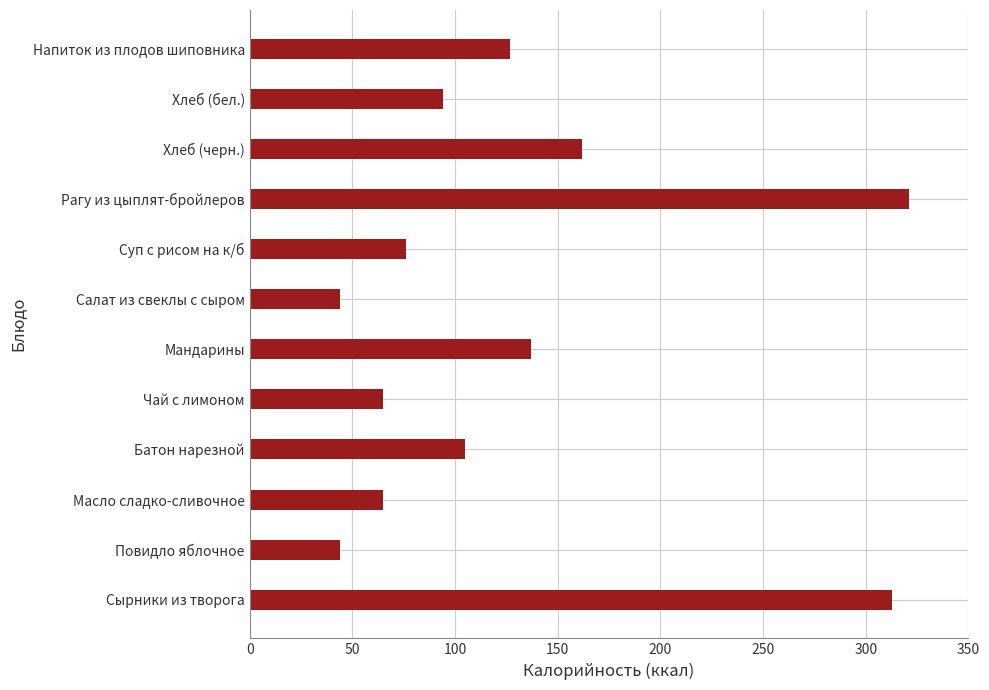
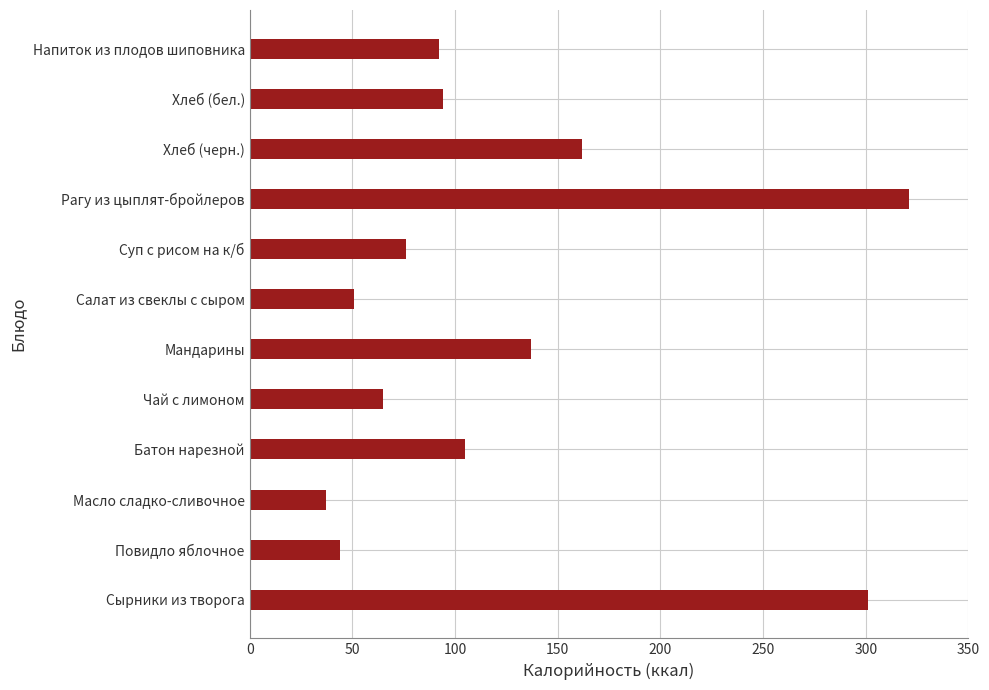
  {
-   "Напиток из плодов шиповника": 127,
+   "Напиток из плодов шиповника": 92,
    "Хлеб (бел.)": 94,
    "Хлеб (черн.)": 162,
    "Рагу из цыплят-бройлеров": 321,
    "Суп с рисом на к/б": 76,
-   "Салат из свеклы с сыром": 44,
+   "Салат из свеклы с сыром": 51,
    "Мандарины": 137,
    "Чай с лимоном": 65,
    "Батон нарезной": 105,
-   "Масло сладко-сливочное": 65,
+   "Масло сладко-сливочное": 37,
    "Повидло яблочное": 44,
-   "Сырники из творога": 313
+   "Сырники из творога": 301
  }
